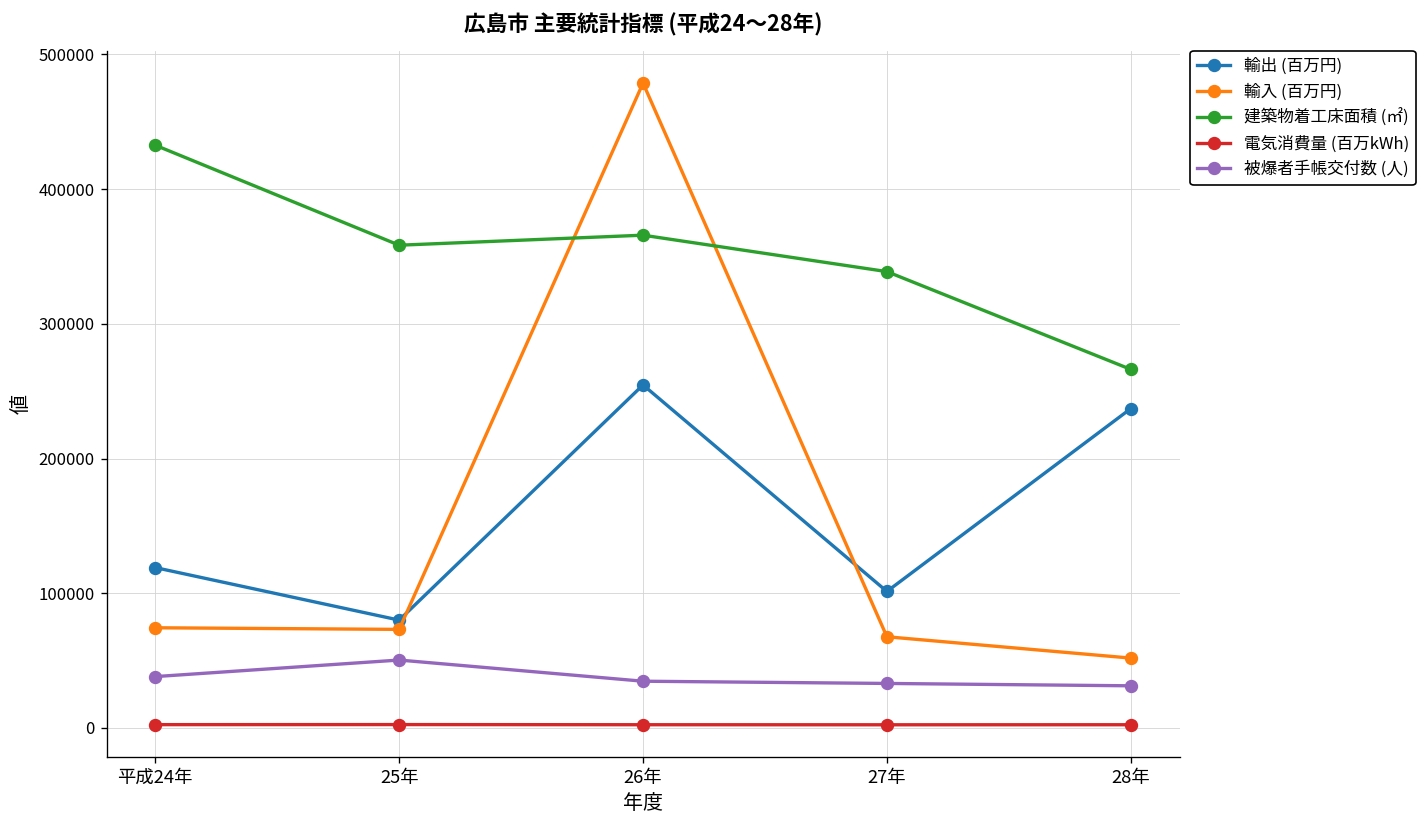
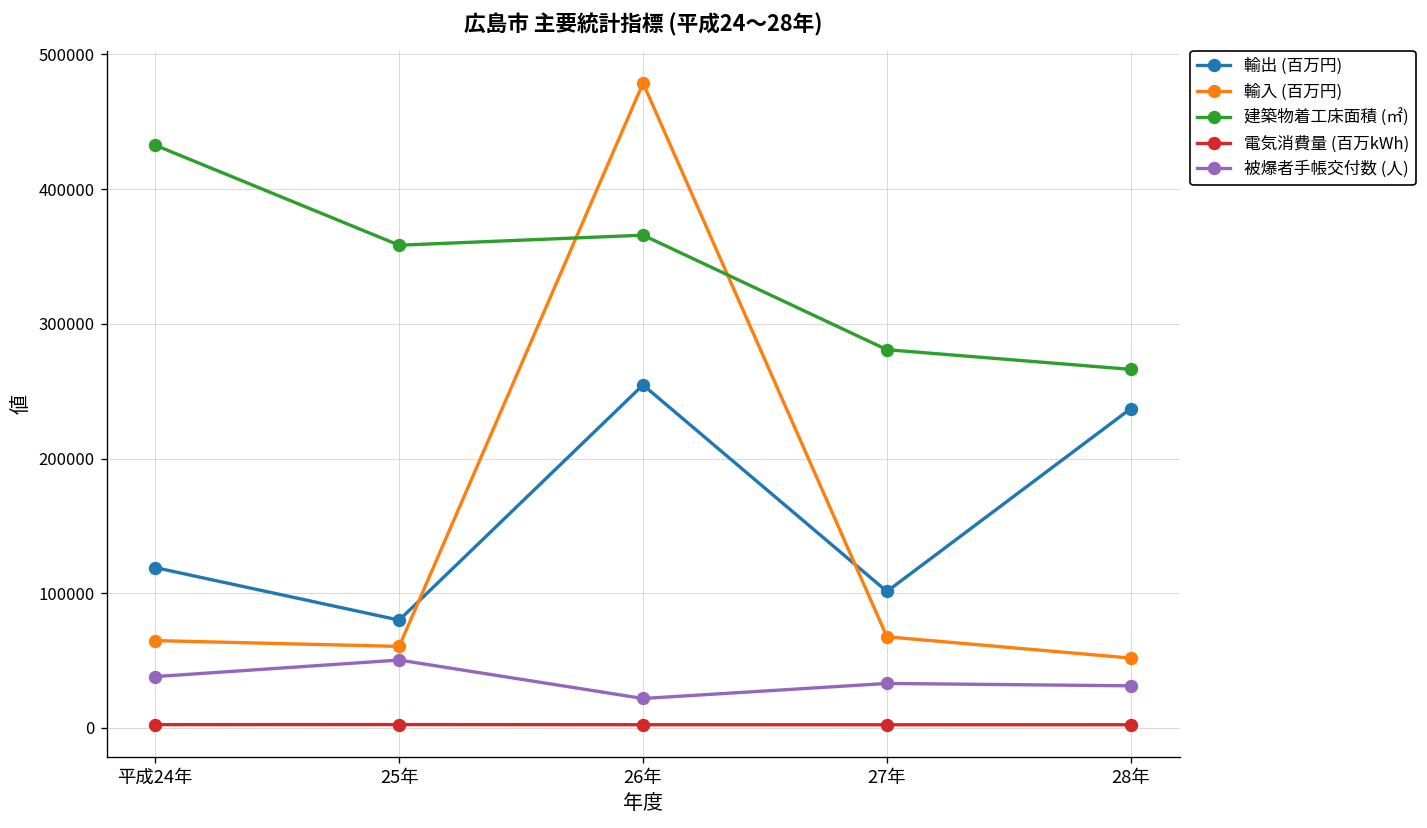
  {
    "輸出 (百万円)": {
      "平成24年": 119000,
      "25年": 80000,
      "26年": 255000,
      "27年": 101000,
      "28年": 237000
    },
    "輸入 (百万円)": {
-     "平成24年": 74000,
-     "25年": 73000,
+     "平成24年": 65000,
+     "25年": 61000,
      "26年": 479000,
      "27年": 68000,
      "28年": 52000
    },
    "建築物着工床面積 (㎡)": {
      "平成24年": 433000,
      "25年": 358000,
      "26年": 366000,
-     "27年": 339000,
+     "27年": 281000,
      "28年": 266000
    },
    "電気消費量 (百万kWh)": {
      "平成24年": 2000,
      "25年": 2000,
      "26年": 2000,
      "27年": 2000,
      "28年": 2000
    },
    "被爆者手帳交付数 (人)": {
      "平成24年": 38000,
      "25年": 50000,
-     "26年": 35000,
+     "26年": 22000,
      "27年": 33000,
      "28年": 31000
    }
  }
